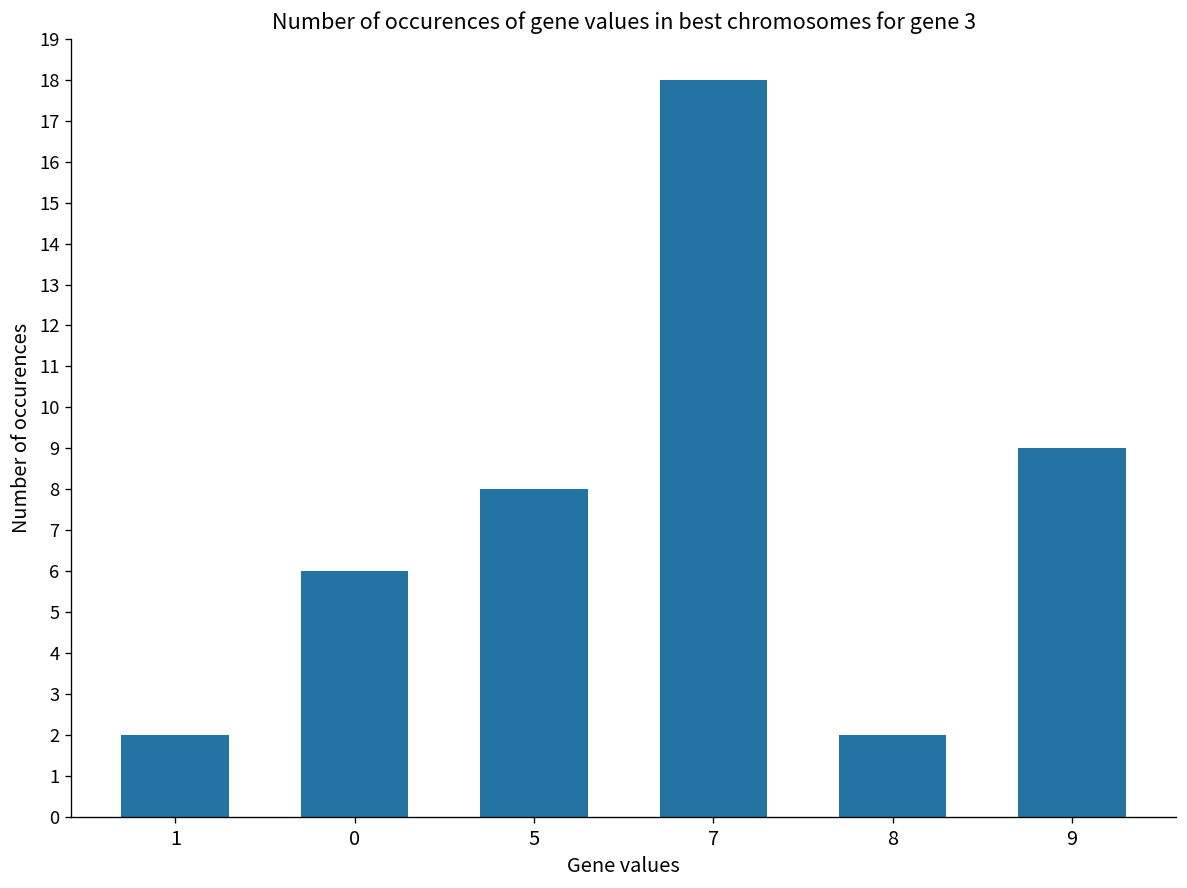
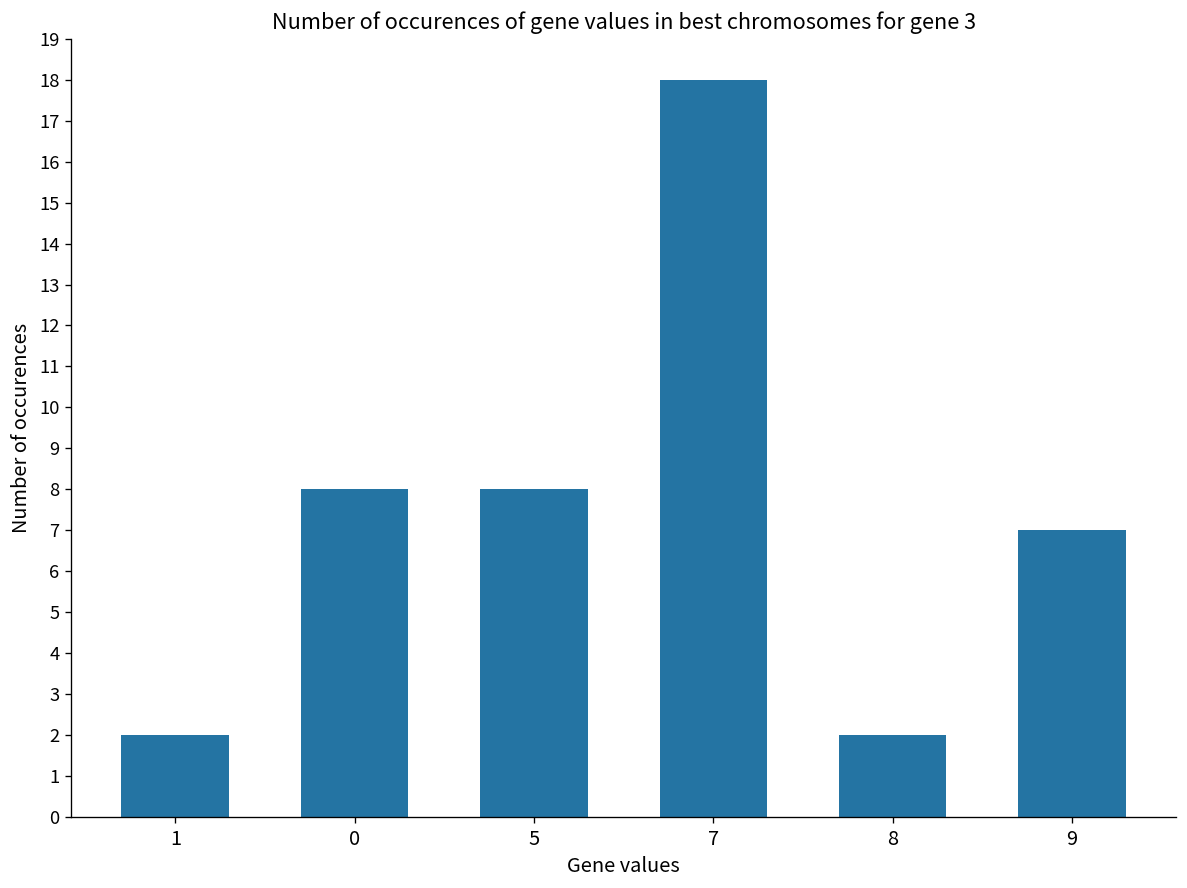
  {
    "1": 2,
-   "0": 6,
+   "0": 8,
    "5": 8,
    "7": 18,
    "8": 2,
-   "9": 9
+   "9": 7
  }
